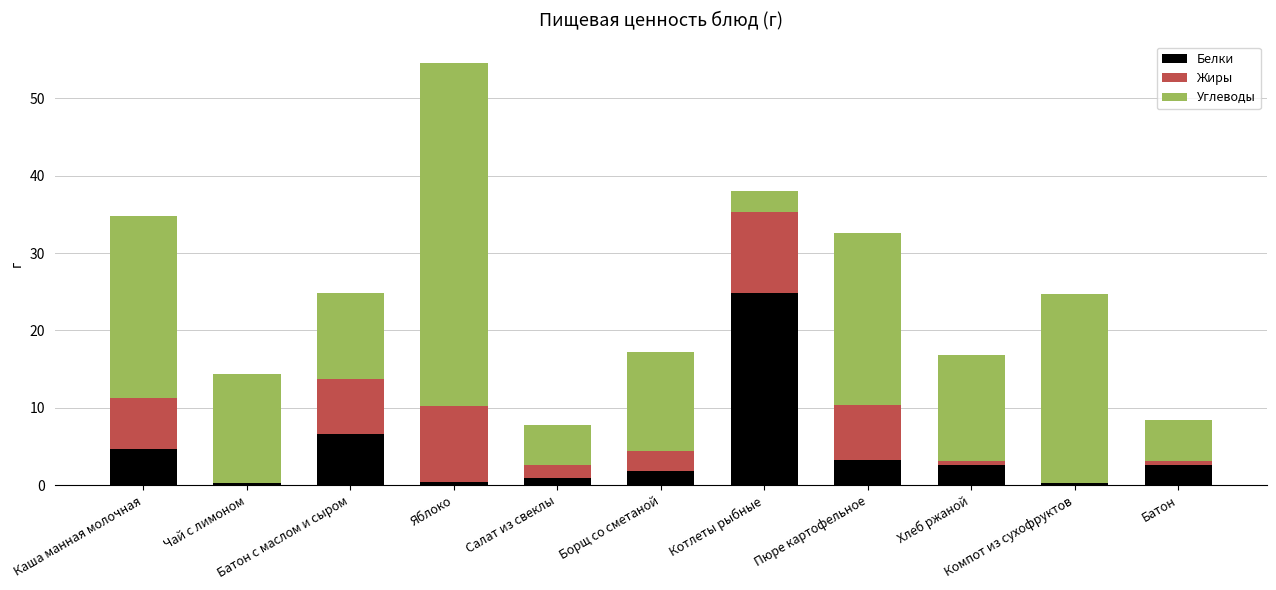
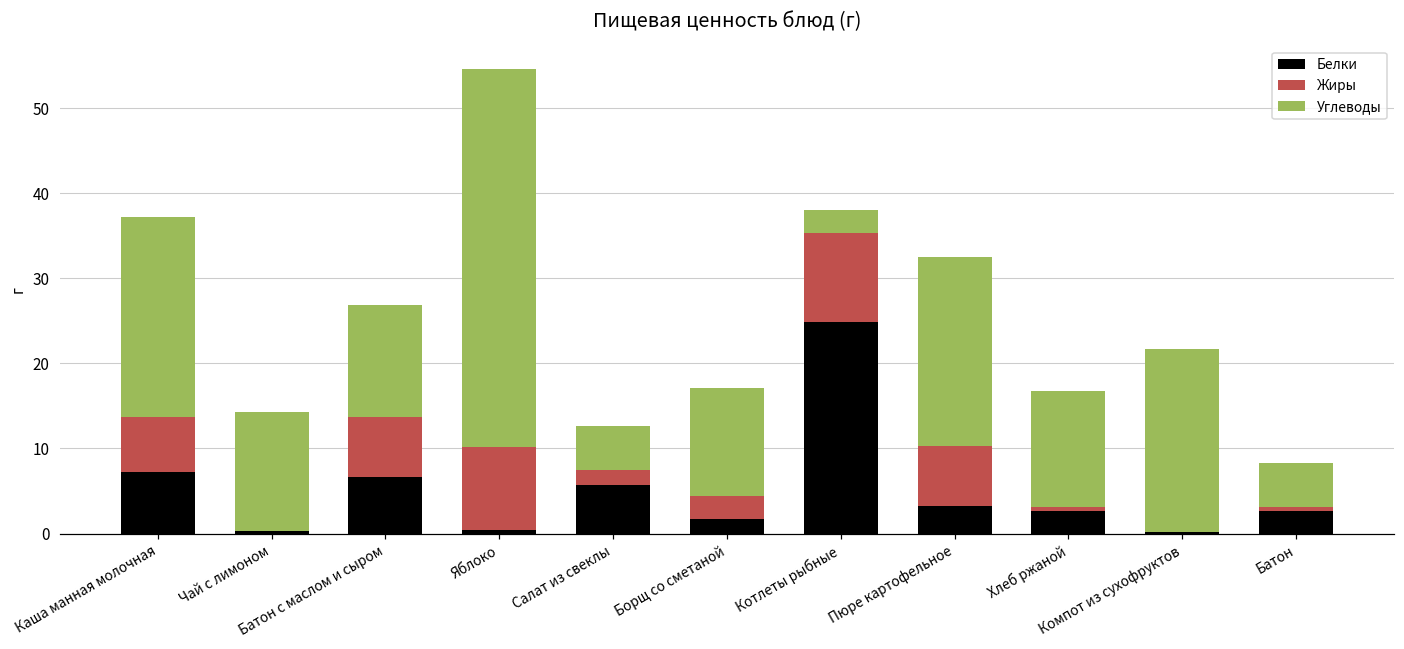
  {
    "Белки": {
-     "Каша манная молочная": 5,
+     "Каша манная молочная": 7,
      "Батон с маслом и сыром": 7,
      "Яблоко": 0,
-     "Салат из свеклы": 1,
+     "Салат из свеклы": 6,
      "Борщ со сметаной": 2,
      "Котлеты рыбные": 25,
      "Пюре картофельное": 3,
      "Хлеб ржаной": 3,
      "Батон": 3
    },
    "Жиры": {
      "Каша манная молочная": 7,
      "Батон с маслом и сыром": 7,
      "Яблоко": 10,
      "Салат из свеклы": 2,
      "Борщ со сметаной": 3,
      "Котлеты рыбные": 10,
      "Пюре картофельное": 7,
      "Хлеб ржаной": 0,
      "Компот из сухофруктов": 0,
      "Батон": 0
    },
    "Углеводы": {
      "Каша манная молочная": 24,
      "Чай с лимоном": 14,
-     "Батон с маслом и сыром": 11,
+     "Батон с маслом и сыром": 13,
      "Яблоко": 44,
      "Салат из свеклы": 5,
      "Борщ со сметаной": 13,
      "Котлеты рыбные": 3,
      "Пюре картофельное": 22,
      "Хлеб ржаной": 14,
-     "Компот из сухофруктов": 24,
+     "Компот из сухофруктов": 21,
      "Батон": 5
    }
  }
